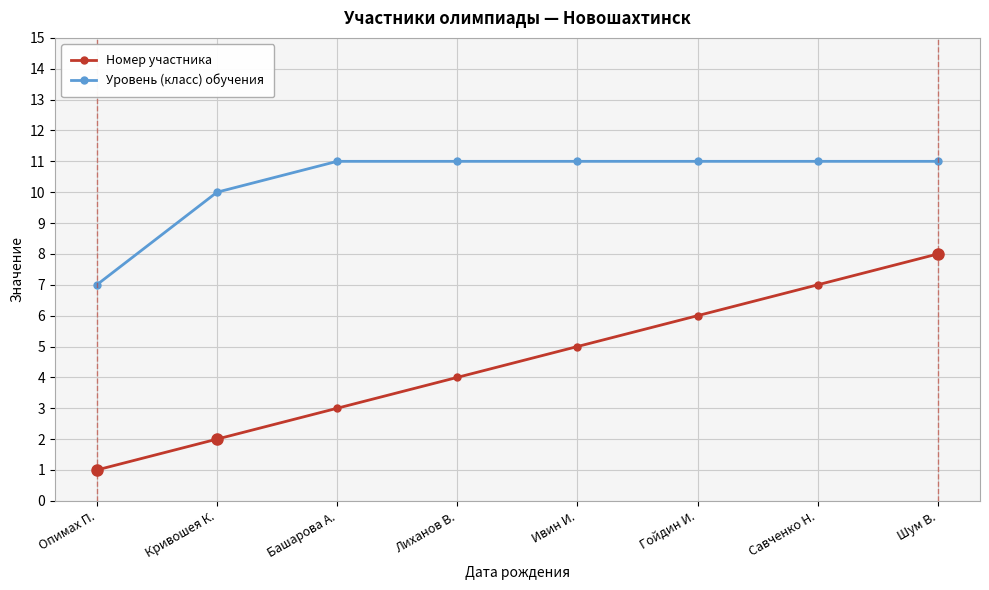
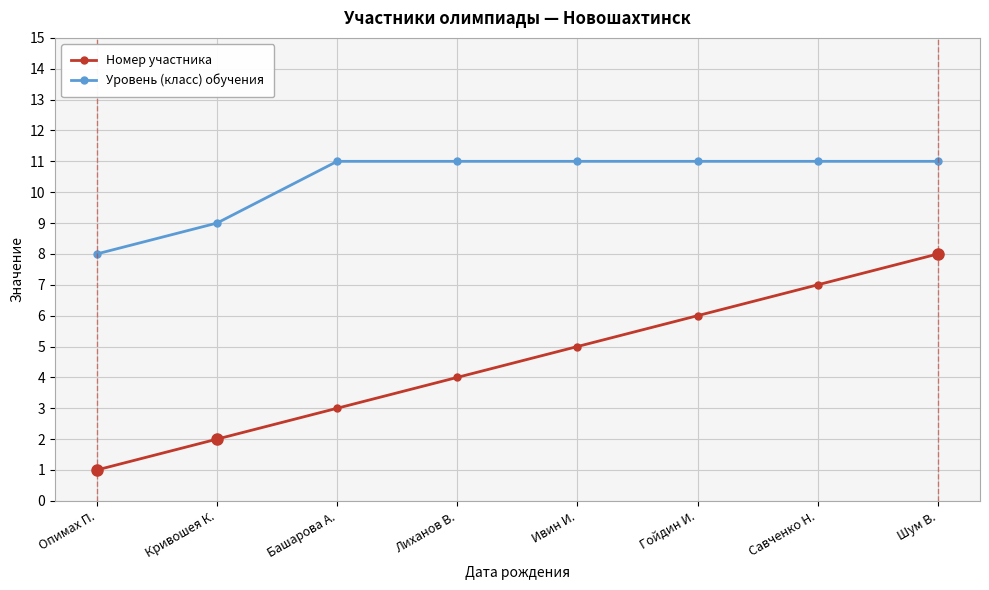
  {
    "Уровень (класс) обучения": {
-     "Опимах П.": 7,
-     "Кривошея К.": 10,
+     "Опимах П.": 8,
+     "Кривошея К.": 9,
      "Башарова А.": 11,
      "Лиханов В.": 11,
      "Ивин И.": 11,
      "Гойдин И.": 11,
      "Савченко Н.": 11,
      "Шум В.": 11
    }
  }
